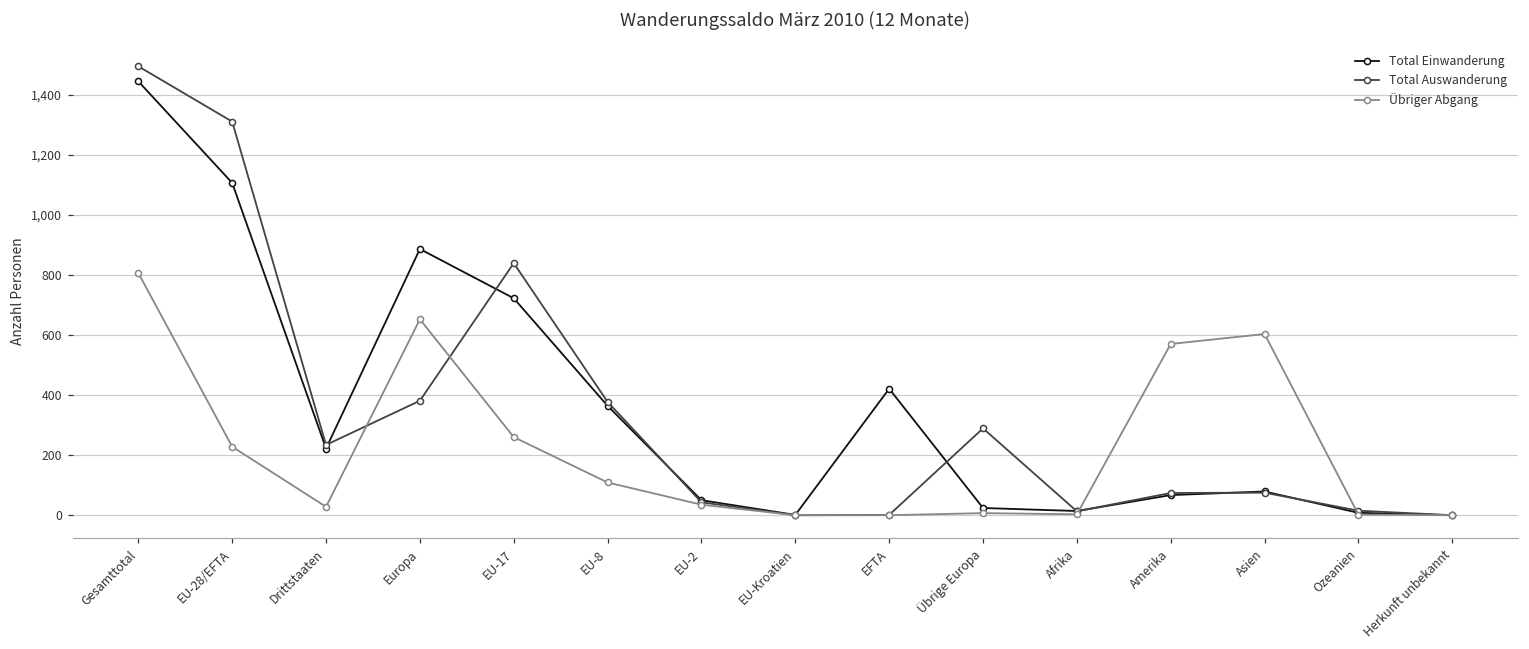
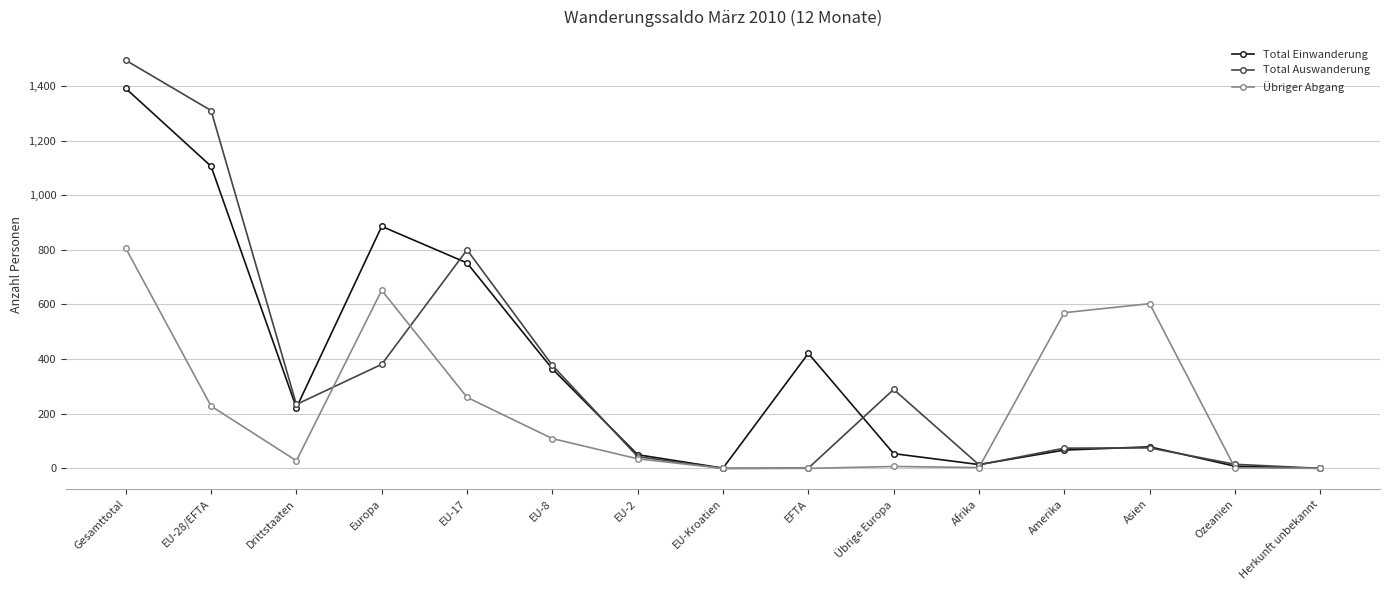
  {
    "Total Einwanderung": {
-     "Gesamttotal": "1,440",
+     "Gesamttotal": "1,390",
      "EU-28/EFTA": "1,110",
      "Drittstaaten": "220",
      "Europa": "890",
-     "EU-17": "720",
+     "EU-17": "750",
      "EU-8": "360",
      "EFTA": "420",
-     "Übrige Europa": "20"
+     "Übrige Europa": "50"
    },
    "Total Auswanderung": {
      "Gesamttotal": "1,490",
      "EU-28/EFTA": "1,310",
      "Drittstaaten": "230",
      "Europa": "380",
-     "EU-17": "840",
+     "EU-17": "800",
      "EU-8": "380",
      "Übrige Europa": "290"
    },
    "Übriger Abgang": {
      "Gesamttotal": "810",
      "EU-28/EFTA": "230",
      "Drittstaaten": "30",
      "Europa": "650",
      "EU-17": "260",
      "EU-8": "110",
      "Übrige Europa": "10",
      "Afrika": "0",
      "Amerika": "570",
      "Asien": "600"
    }
  }
